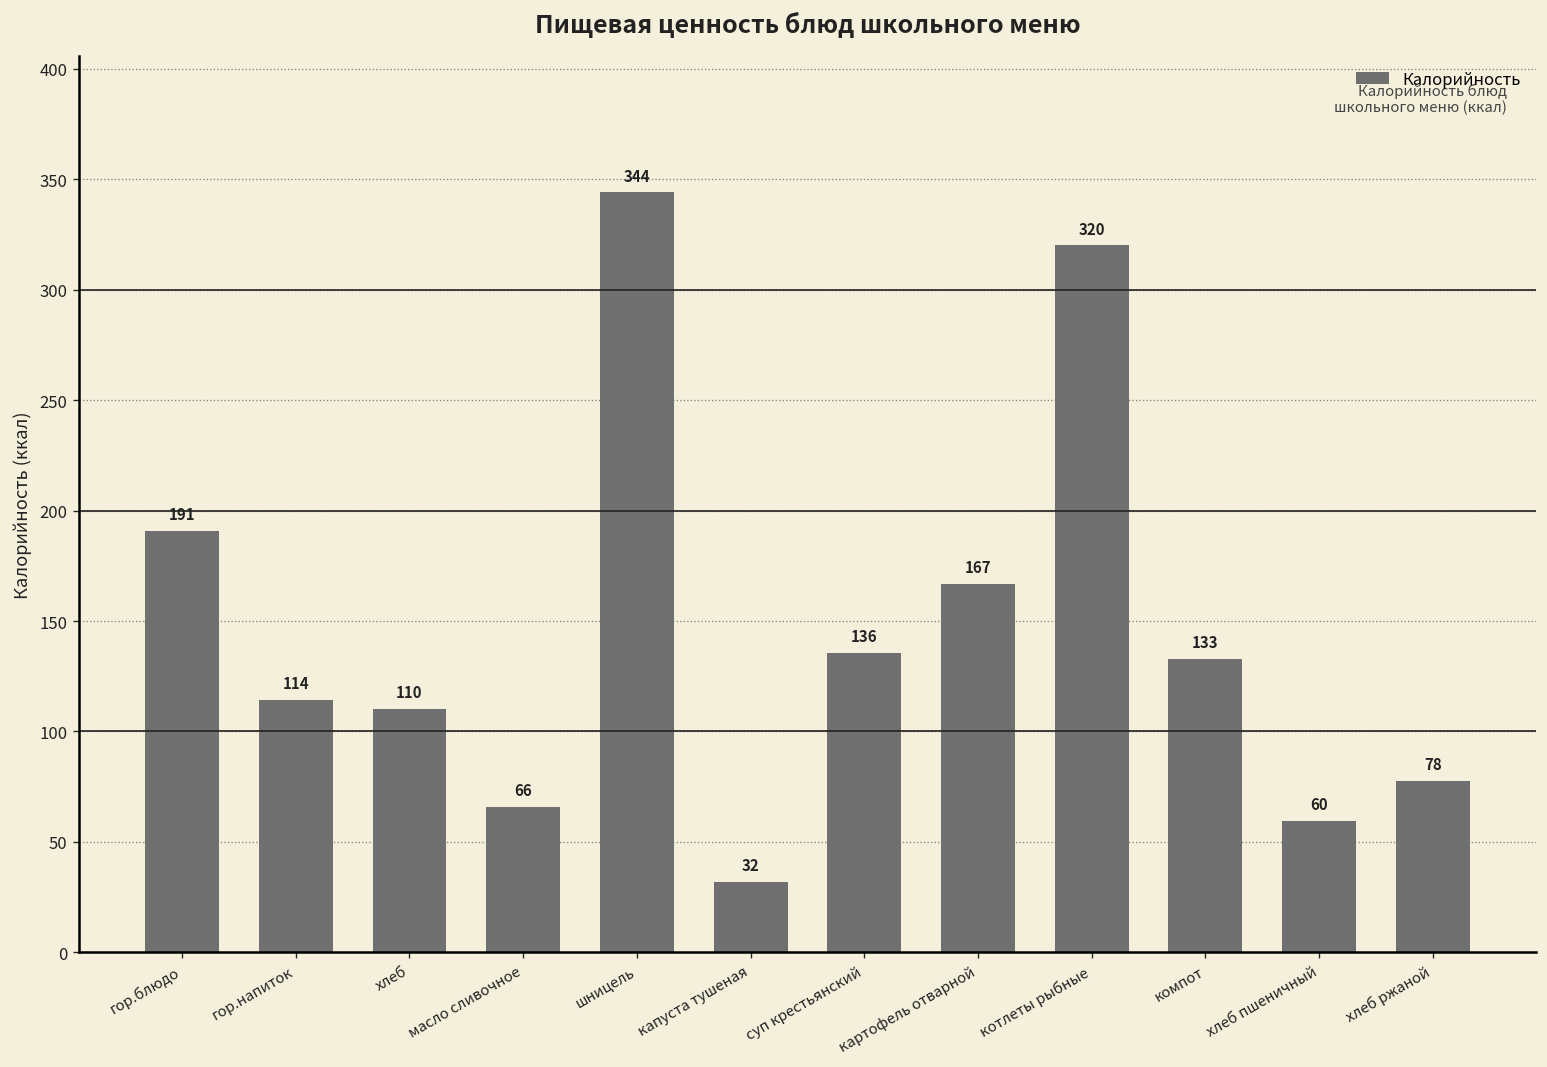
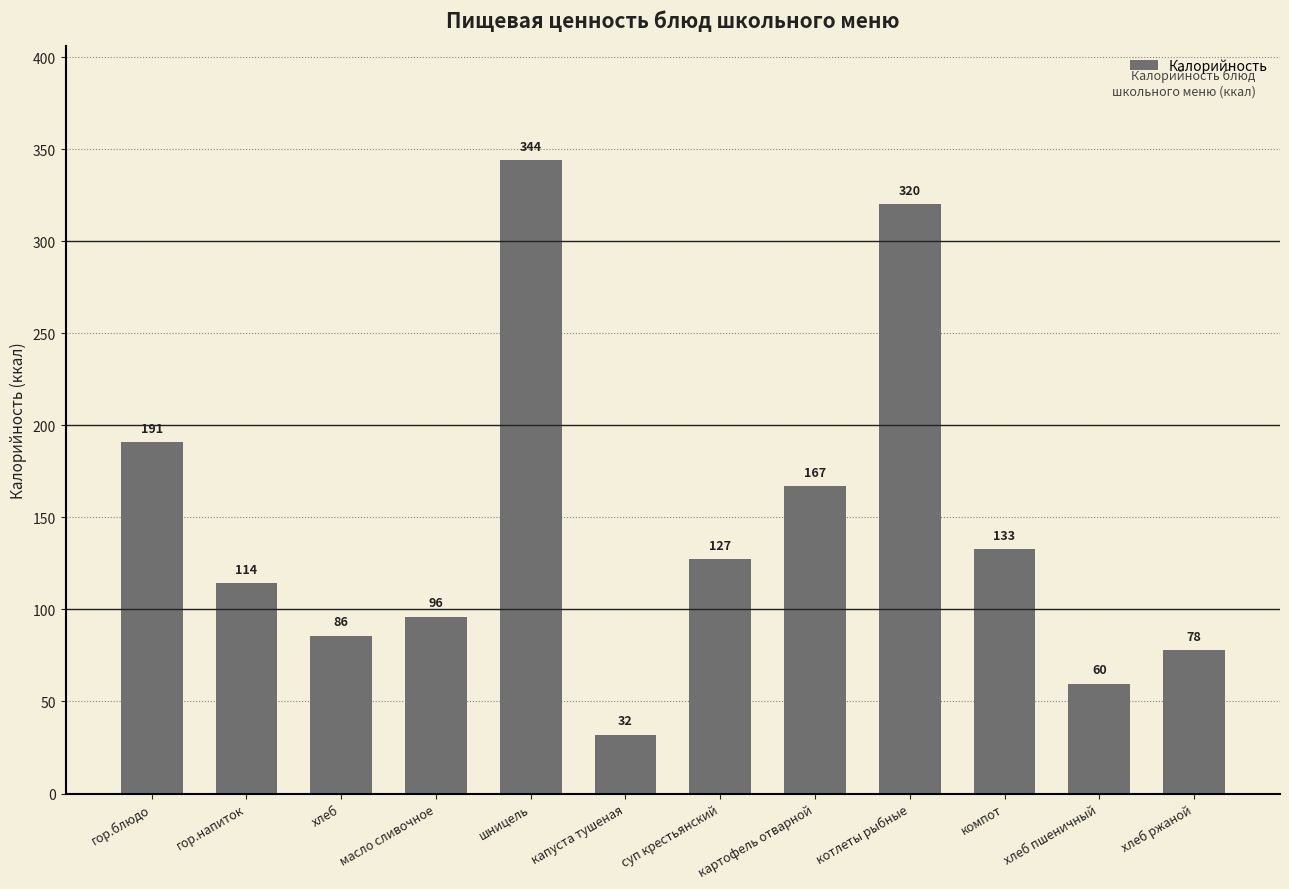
  {
    "гор.блюдо": 191,
    "гор.напиток": 114,
-   "хлеб": 110,
-   "масло сливочное": 66,
+   "хлеб": 86,
+   "масло сливочное": 96,
    "шницель": 344,
    "капуста тушеная": 32,
-   "суп крестьянский": 136,
+   "суп крестьянский": 127,
    "картофель отварной": 167,
    "котлеты рыбные": 320,
    "компот": 133,
    "хлеб пшеничный": 60,
    "хлеб ржаной": 78
  }
